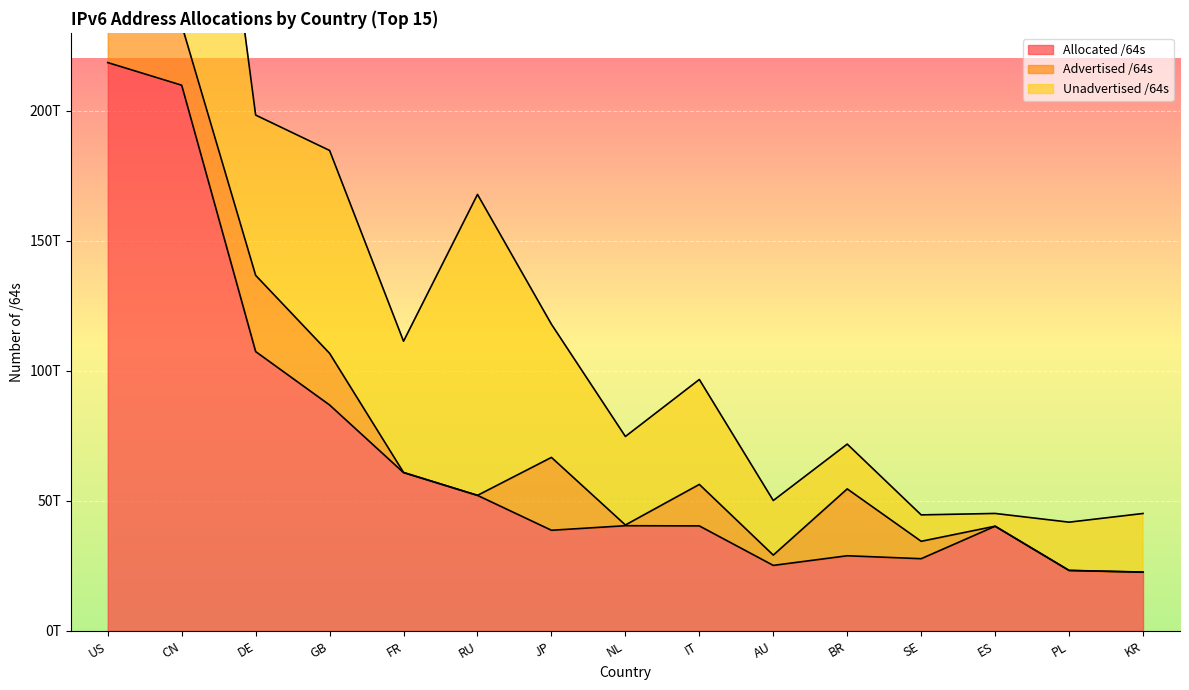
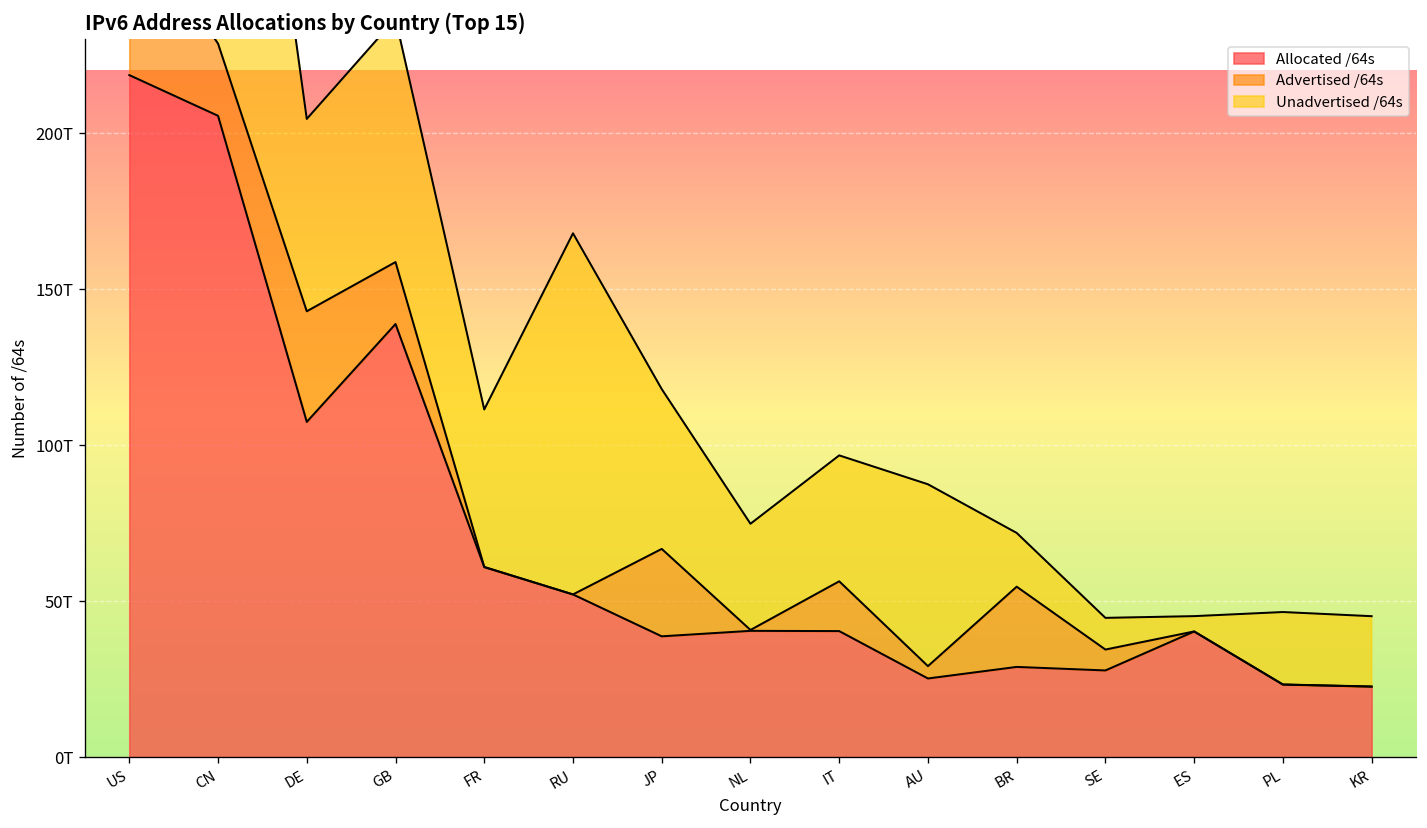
  {
    "Allocated /64s": {
      "US": "219T",
-     "CN": "210T",
+     "CN": "206T",
      "DE": "107T",
-     "GB": "87T",
+     "GB": "139T",
      "JP": "39T",
      "IT": "40T",
      "AU": "25T",
      "BR": "29T",
      "SE": "28T"
    },
    "Advertised /64s": {
-     "DE": "29T",
+     "DE": "35T",
      "GB": "20T",
      "JP": "28T",
      "IT": "16T",
      "AU": "4T",
      "BR": "26T",
      "SE": "7T"
    },
    "Unadvertised /64s": {
      "DE": "62T",
      "FR": "50T",
      "RU": "116T",
      "JP": "51T",
      "NL": "34T",
      "IT": "40T",
-     "AU": "21T",
+     "AU": "58T",
      "BR": "17T",
      "SE": "10T",
      "ES": "5T",
-     "PL": "19T",
+     "PL": "23T",
      "KR": "23T"
    }
  }
